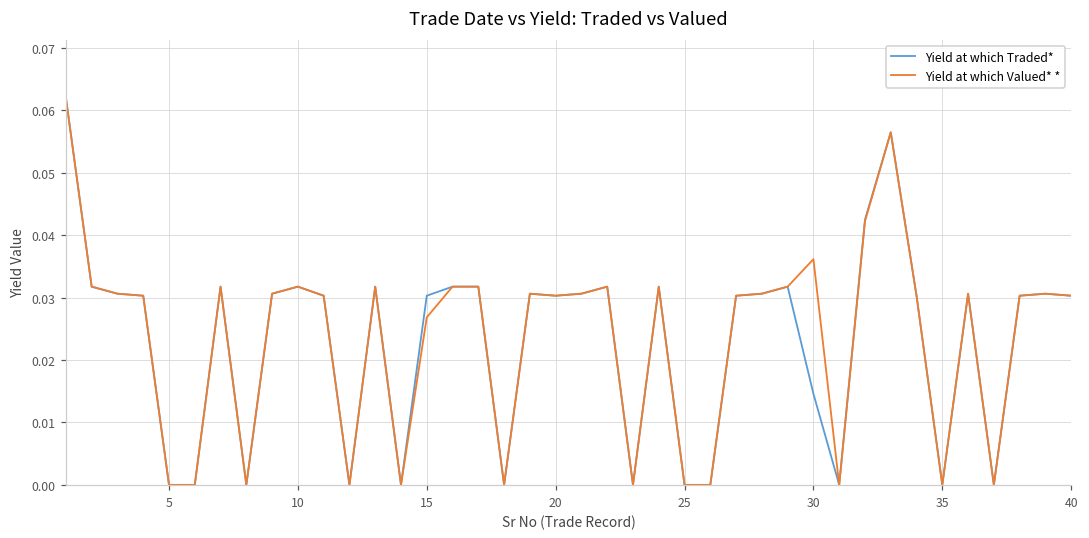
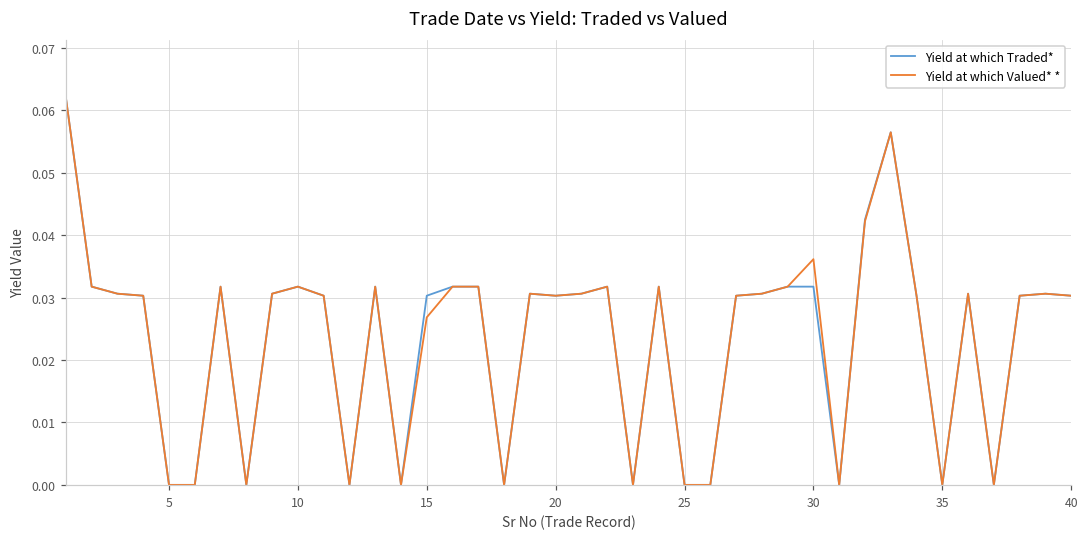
  {
    "Yield at which Traded*": {
      "15": 0.030,
-     "30": 0.015
+     "30": 0.032
    },
    "Yield at which Valued* *": {
      "15": 0.027,
      "30": 0.036
    }
  }
